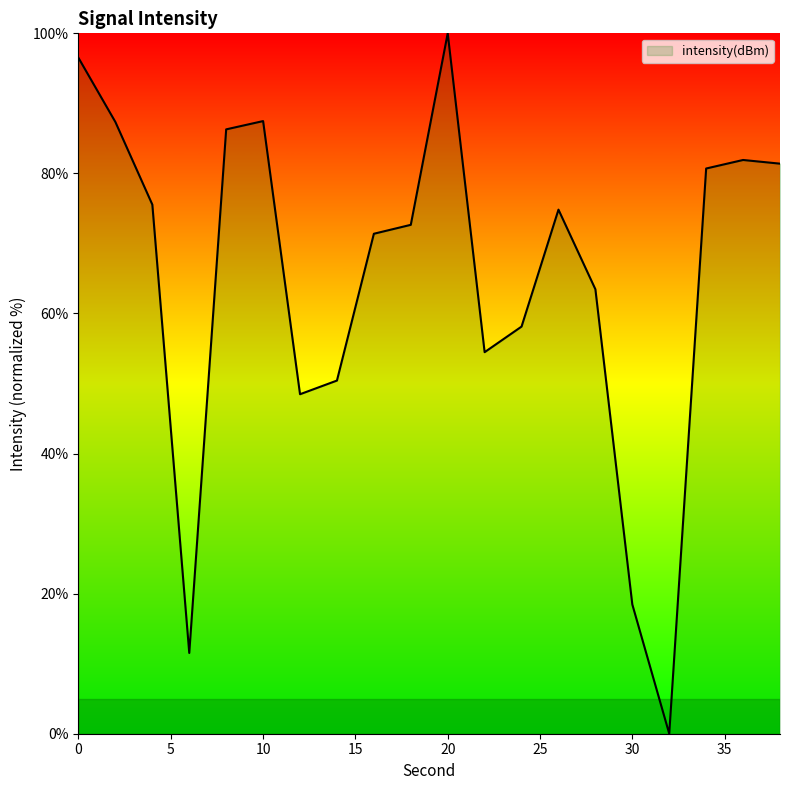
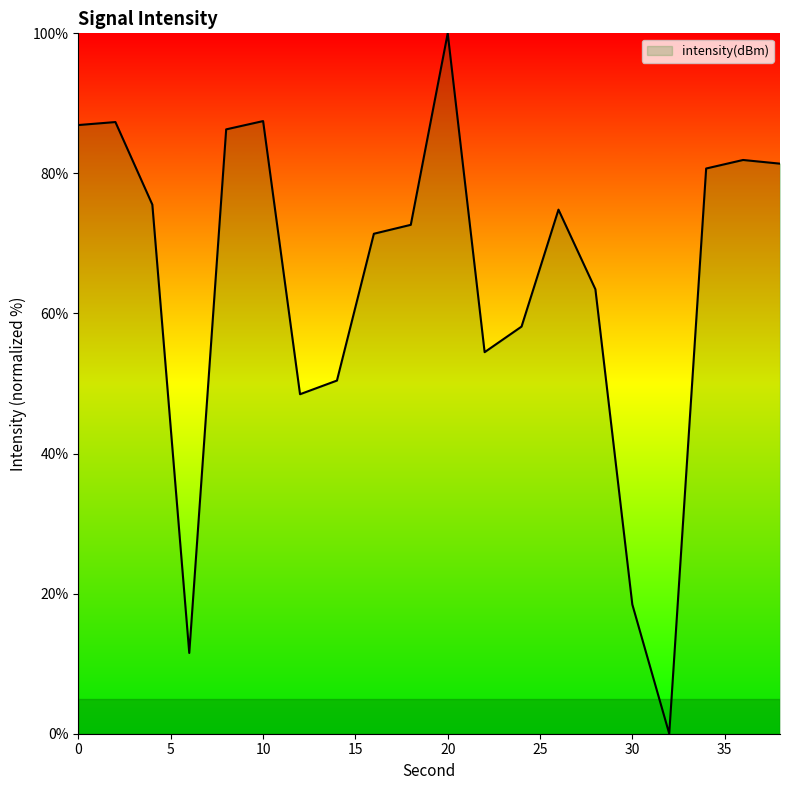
  {
-   "0": "96%",
+   "0": "87%",
    "10": "87%",
    "20": "100%",
    "30": "18%"
  }
